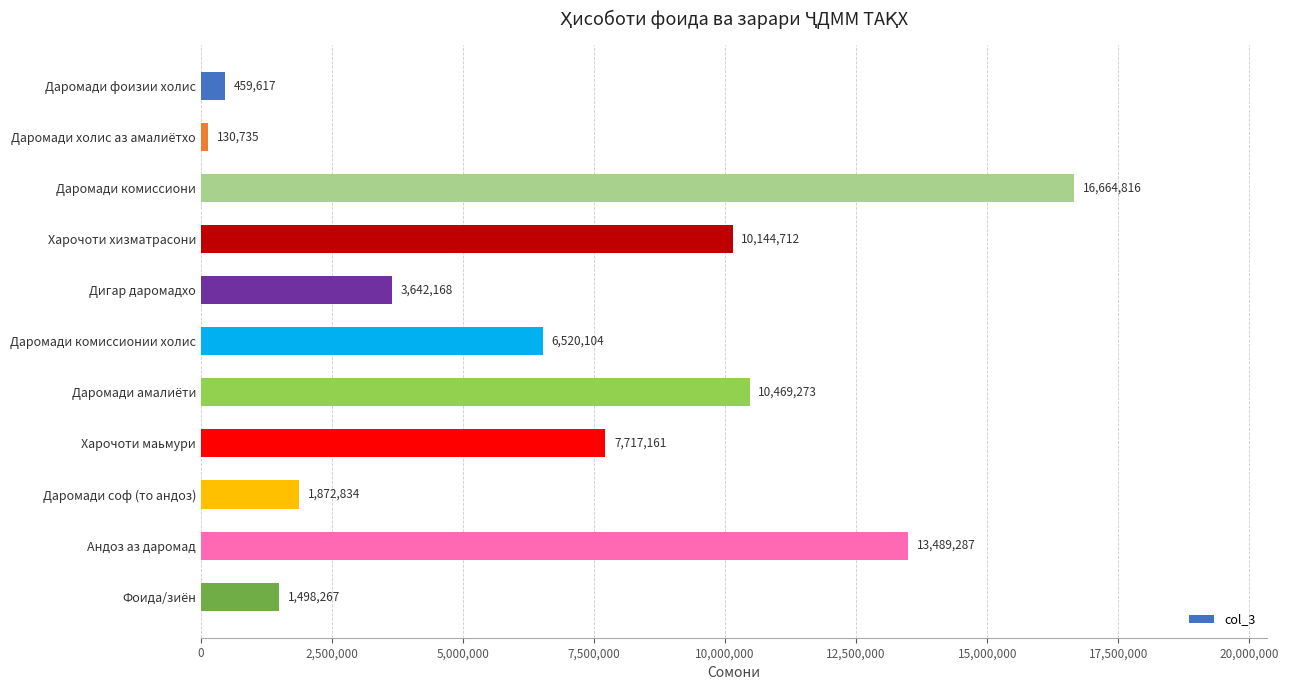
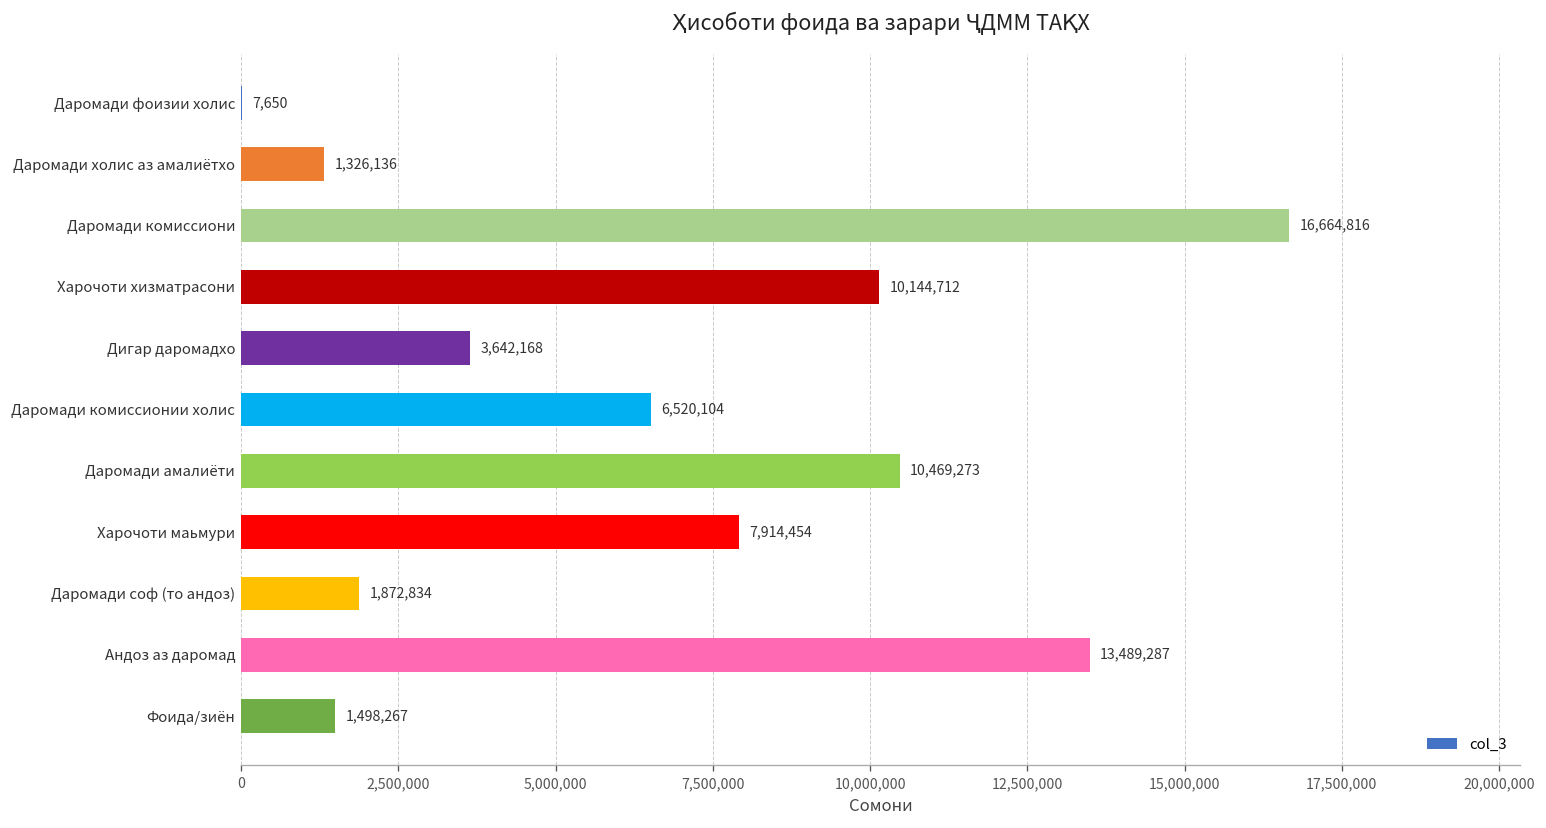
  {
-   "Даромади фоизии холис": "459,617",
-   "Даромади холис аз амалиётхо": "130,735",
+   "Даромади фоизии холис": "7,650",
+   "Даромади холис аз амалиётхо": "1,326,136",
    "Даромади комиссиони": "16,664,816",
    "Харочоти хизматрасони": "10,144,712",
    "Дигар даромадхо": "3,642,168",
    "Даромади комиссионии холис": "6,520,104",
    "Даромади амалиёти": "10,469,273",
-   "Харочоти маьмури": "7,717,161",
+   "Харочоти маьмури": "7,914,454",
    "Даромади соф (то андоз)": "1,872,834",
    "Андоз аз даромад": "13,489,287",
    "Фоида/зиён": "1,498,267"
  }
